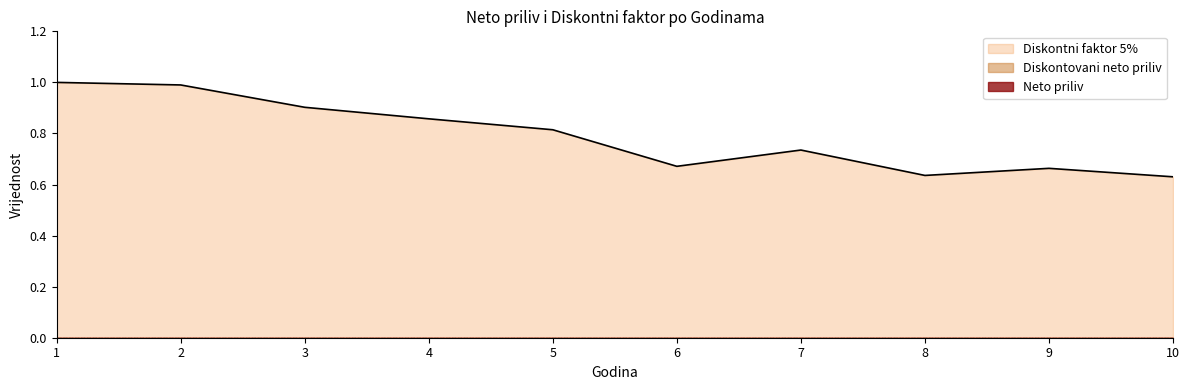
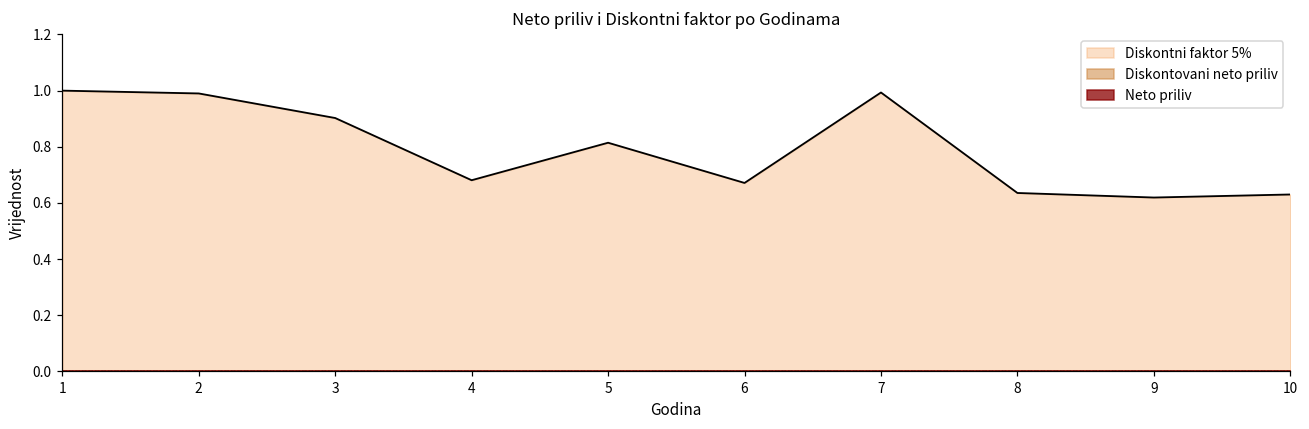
  {
    "Diskontni faktor 5%": {
      "1": 1.00,
      "2": 0.99,
      "3": 0.90,
-     "4": 0.86,
+     "4": 0.68,
      "5": 0.81,
      "6": 0.67,
-     "7": 0.74,
+     "7": 0.99,
      "8": 0.64,
-     "9": 0.66,
+     "9": 0.62,
      "10": 0.63
    },
    "Neto priliv": {
      "1": 0.00,
      "2": 0.00,
      "3": 0.00,
      "4": 0.00,
      "5": 0.00,
      "6": 0.00,
      "7": 0.00,
      "8": 0.00,
      "9": 0.00,
      "10": 0.00
    }
  }
